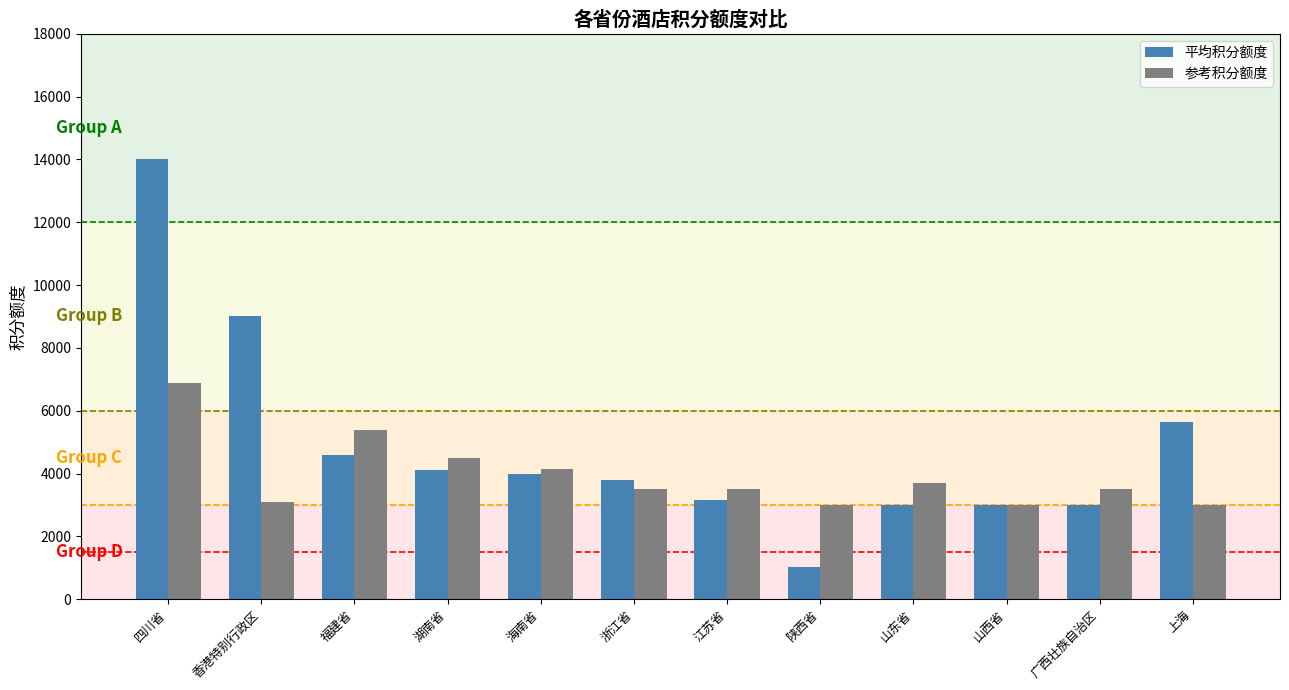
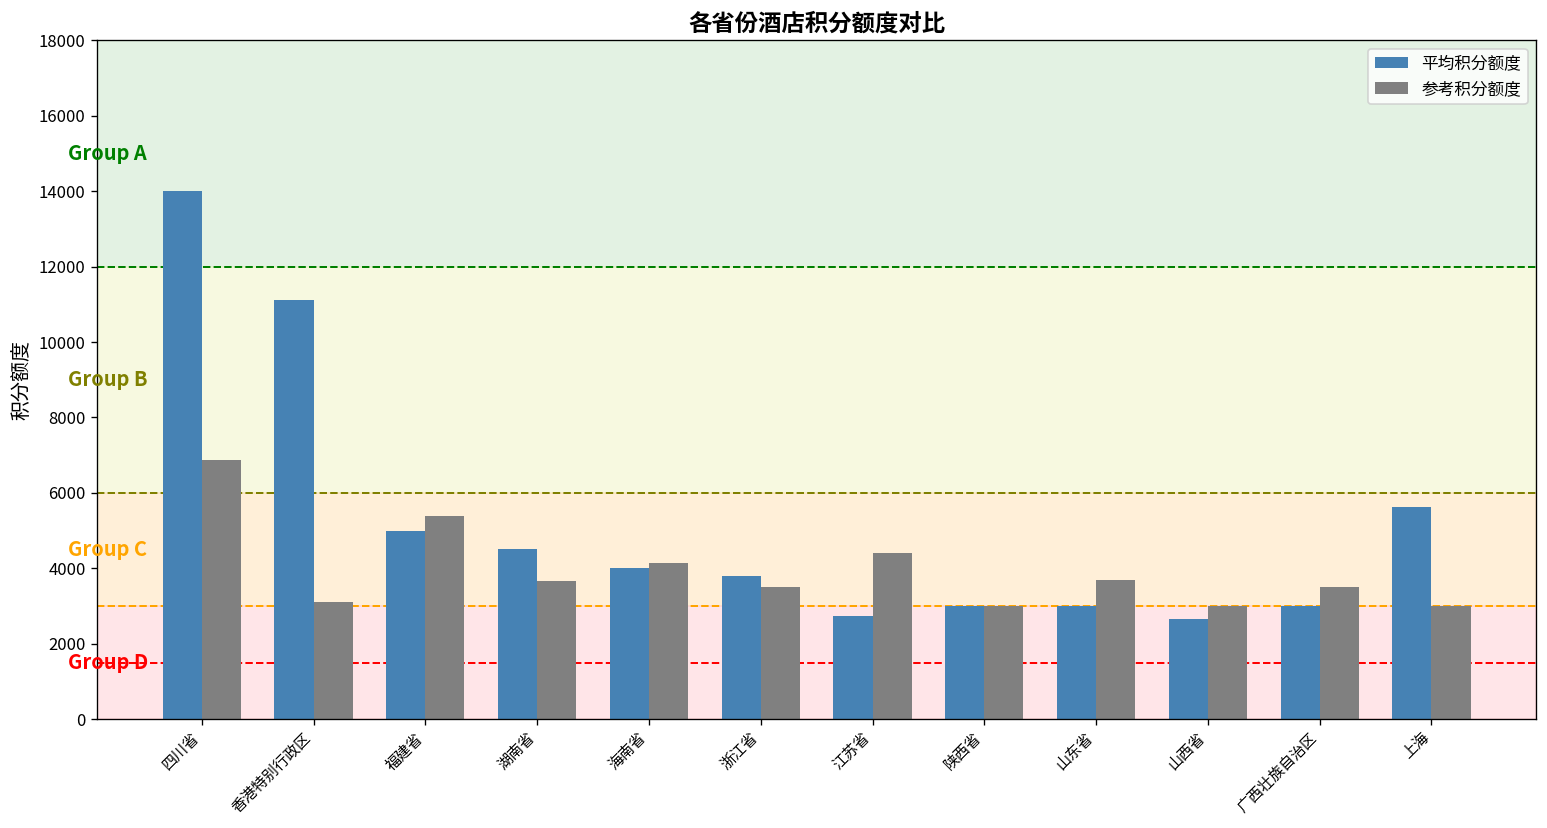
  {
    "平均积分额度": {
      "四川省": 14000,
-     "香港特别行政区": 9000,
-     "福建省": 4600,
-     "湖南省": 4100,
+     "香港特别行政区": 11100,
+     "福建省": 5000,
+     "湖南省": 4500,
      "海南省": 4000,
      "浙江省": 3800,
-     "江苏省": 3200,
-     "陕西省": 1000,
+     "江苏省": 2700,
+     "陕西省": 3000,
      "山东省": 3000,
-     "山西省": 3000,
+     "山西省": 2600,
      "广西壮族自治区": 3000,
      "上海": 5600
    },
    "参考积分额度": {
      "四川省": 6900,
      "香港特别行政区": 3100,
      "福建省": 5400,
-     "湖南省": 4500,
+     "湖南省": 3700,
      "海南省": 4100,
      "浙江省": 3500,
-     "江苏省": 3500,
+     "江苏省": 4400,
      "陕西省": 3000,
      "山东省": 3700,
      "山西省": 3000,
      "广西壮族自治区": 3500,
      "上海": 3000
    }
  }
